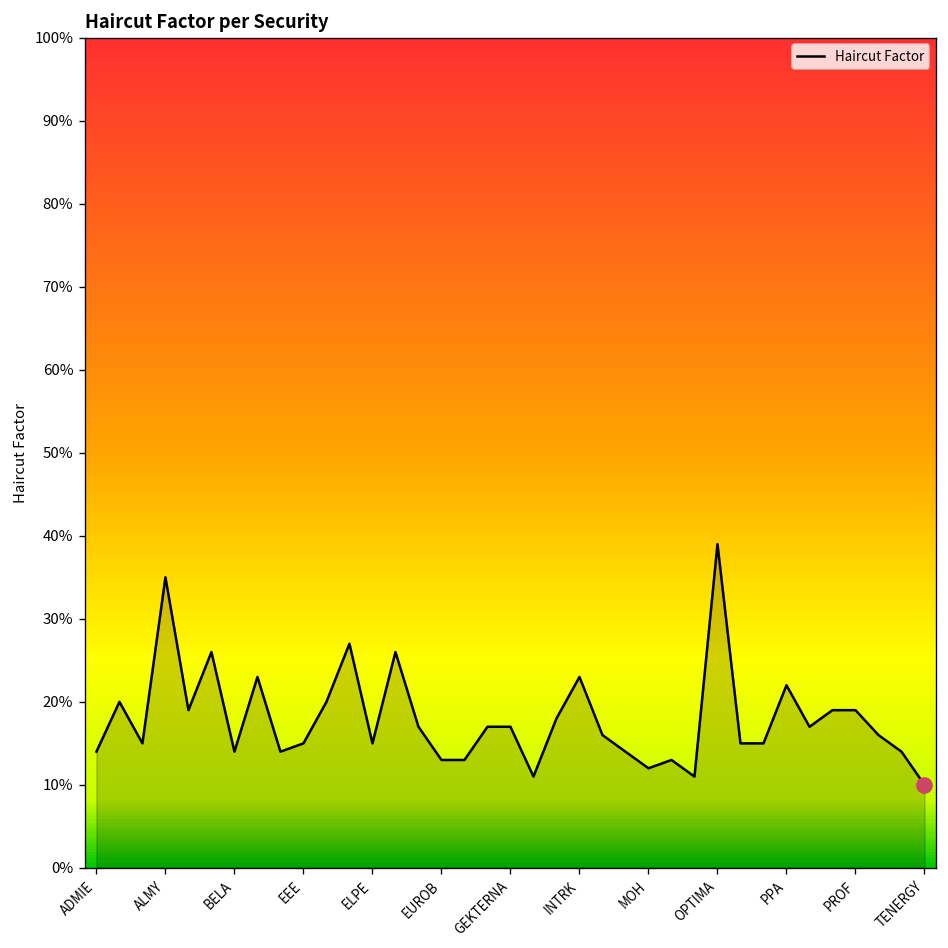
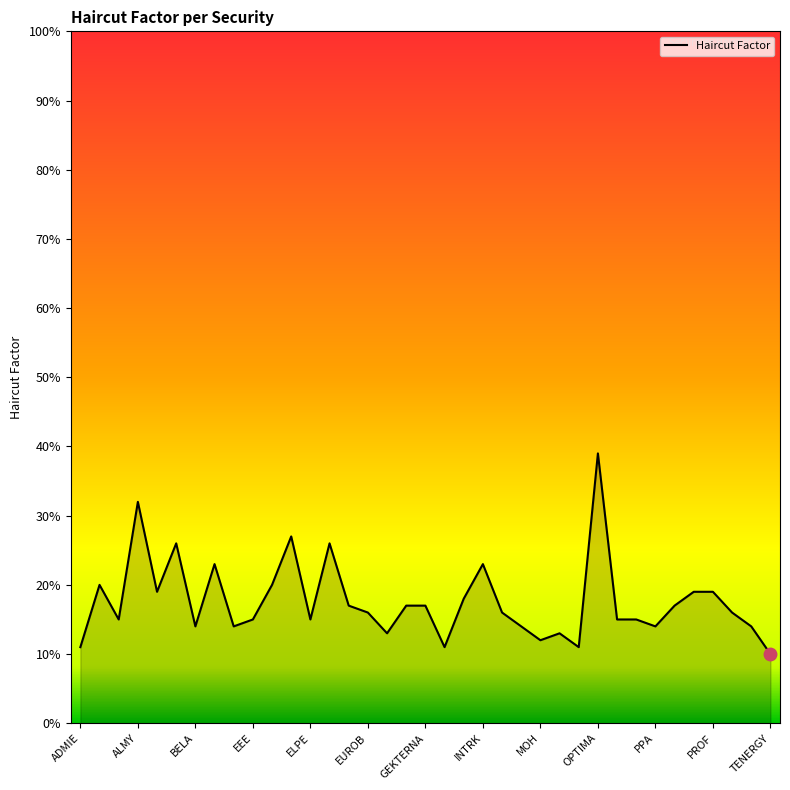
  {
    "Haircut Factor": {
-     "ADMIE": "14%",
-     "ALMY": "35%",
+     "ADMIE": "11%",
+     "ALMY": "32%",
      "BELA": "14%",
      "EEE": "15%",
      "ELPE": "15%",
-     "EUROB": "13%",
+     "EUROB": "16%",
      "GEKTERNA": "17%",
      "INTRK": "23%",
      "MOH": "12%",
      "OPTIMA": "39%",
-     "PPA": "22%",
+     "PPA": "14%",
      "PROF": "19%"
    }
  }
